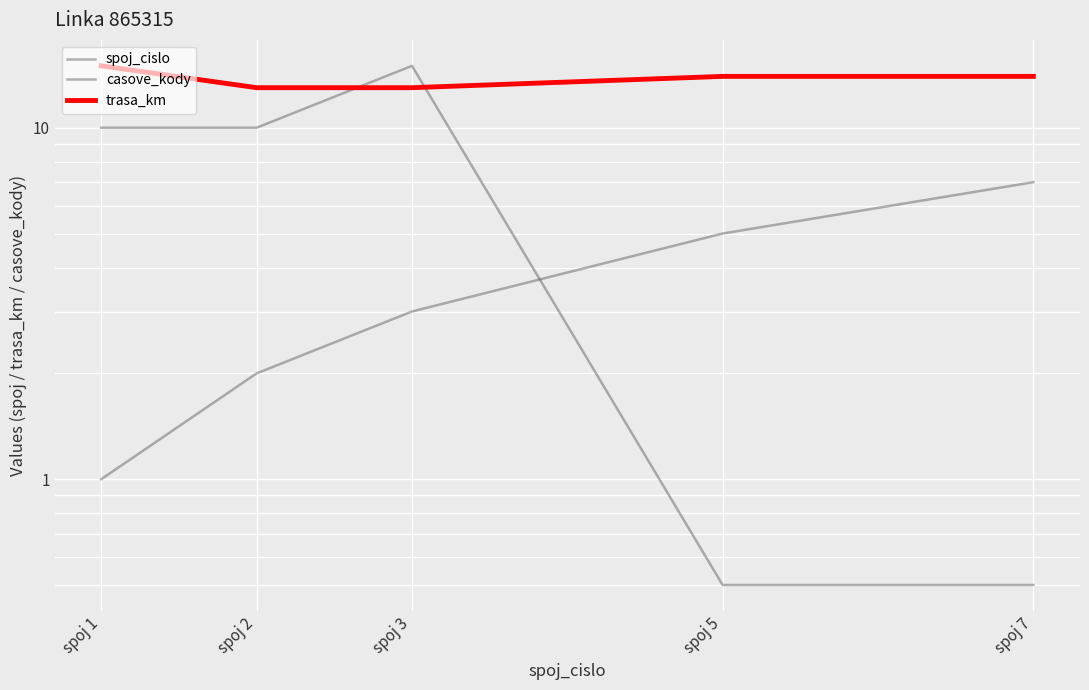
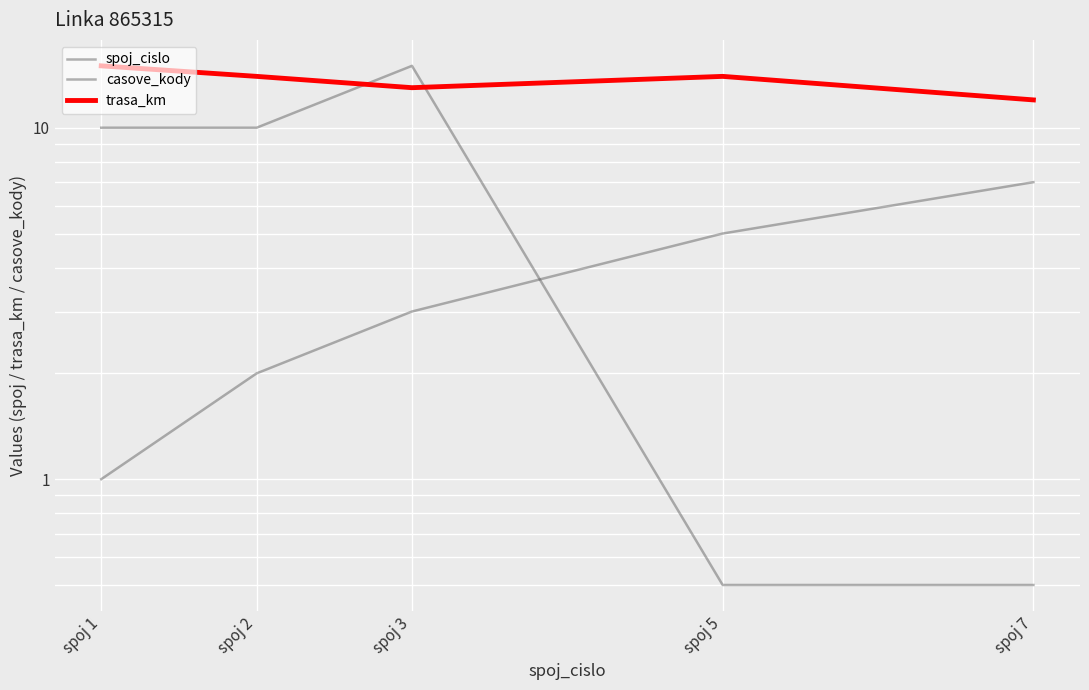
  {
    "trasa_km": {
-     "spoj 2": 13,
+     "spoj 2": 14,
      "spoj 3": 13,
      "spoj 5": 14,
-     "spoj 7": 14
+     "spoj 7": 12
    }
  }
